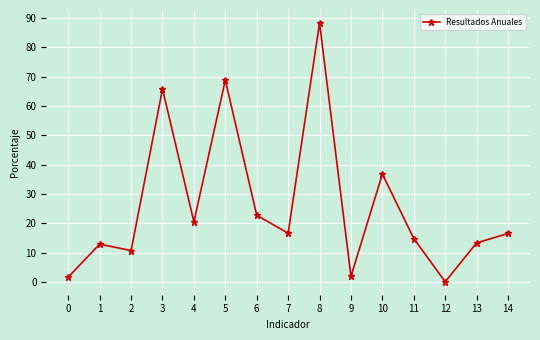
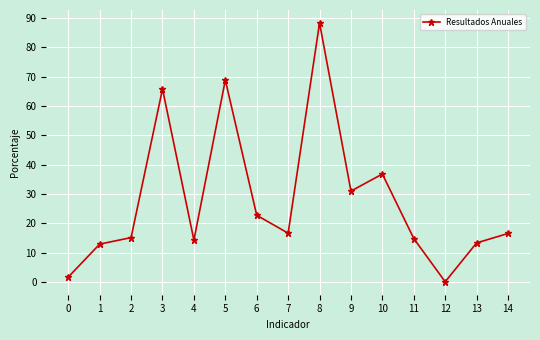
  {
    "0": 2,
    "1": 13,
-   "2": 11,
+   "2": 15,
    "3": 66,
-   "4": 20,
+   "4": 14,
    "5": 69,
    "6": 23,
    "7": 17,
    "8": 88,
-   "9": 2,
+   "9": 31,
    "10": 37,
    "11": 15,
    "12": 0,
    "13": 13,
    "14": 17
  }
